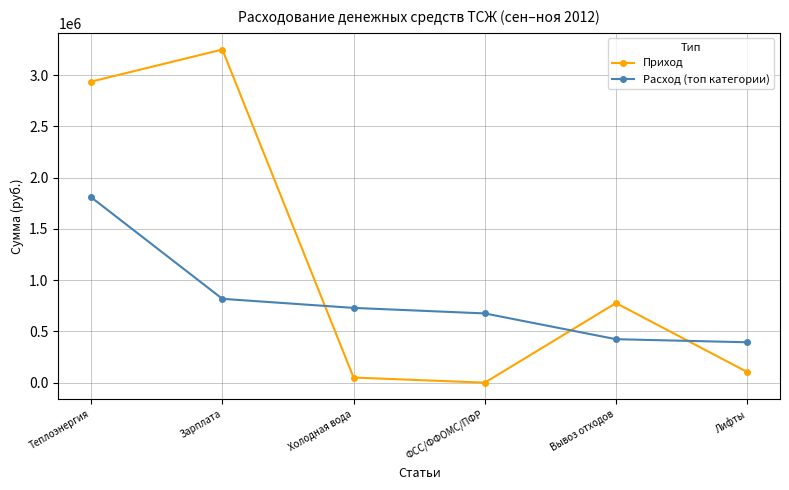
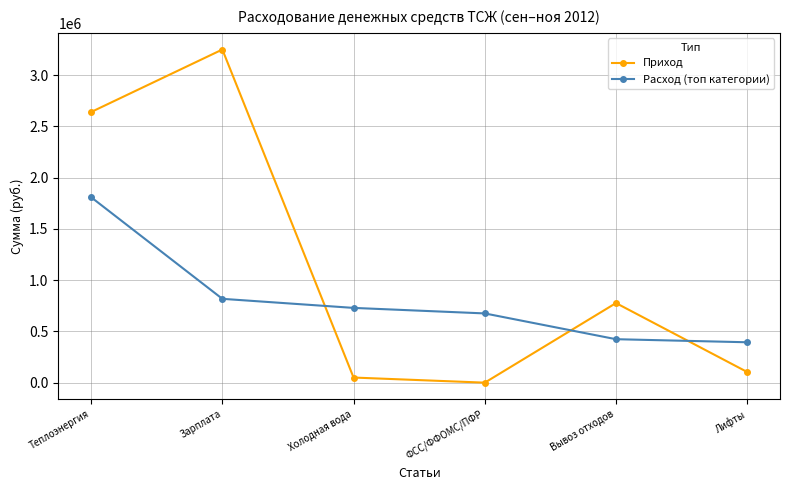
  {
    "Приход": {
-     "Теплоэнергия": 2940000,
+     "Теплоэнергия": 2640000,
      "Зарплата": 3250000,
      "Холодная вода": 50000,
      "ФСС/ФФОМС/ПФР": 0,
      "Вывоз отходов": 780000,
      "Лифты": 100000
    },
    "Расход (топ категории)": {
      "Теплоэнергия": 1810000,
      "Зарплата": 820000,
      "Холодная вода": 730000,
      "ФСС/ФФОМС/ПФР": 680000,
      "Вывоз отходов": 420000,
      "Лифты": 390000
    }
  }
